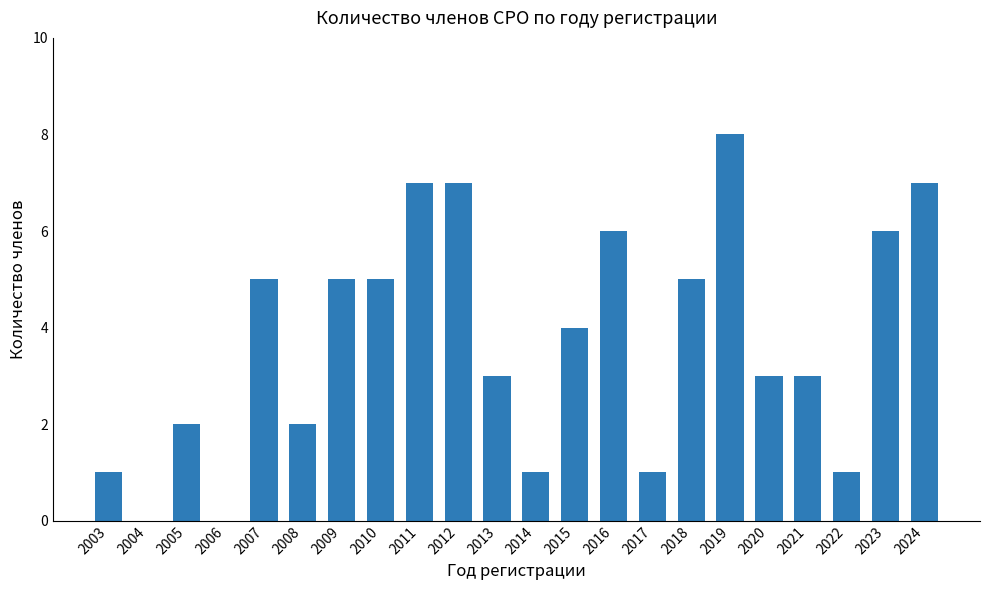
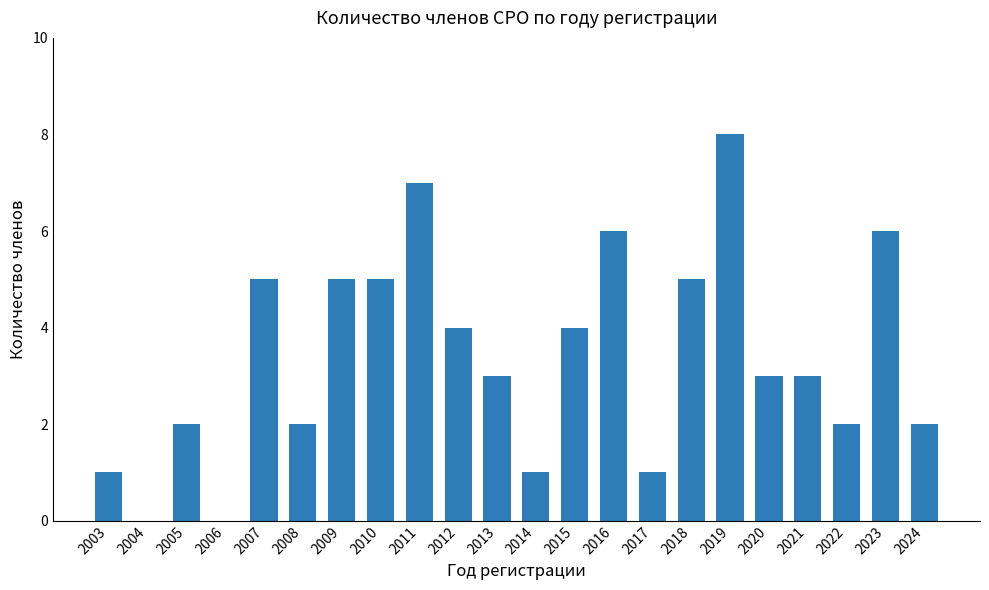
  {
    "2003": 1,
    "2004": 0,
    "2005": 2,
    "2006": 0,
    "2007": 5,
    "2008": 2,
    "2009": 5,
    "2010": 5,
    "2011": 7,
-   "2012": 7,
+   "2012": 4,
    "2013": 3,
    "2014": 1,
    "2015": 4,
    "2016": 6,
    "2017": 1,
    "2018": 5,
    "2019": 8,
    "2020": 3,
    "2021": 3,
-   "2022": 1,
+   "2022": 2,
    "2023": 6,
-   "2024": 7
+   "2024": 2
  }
